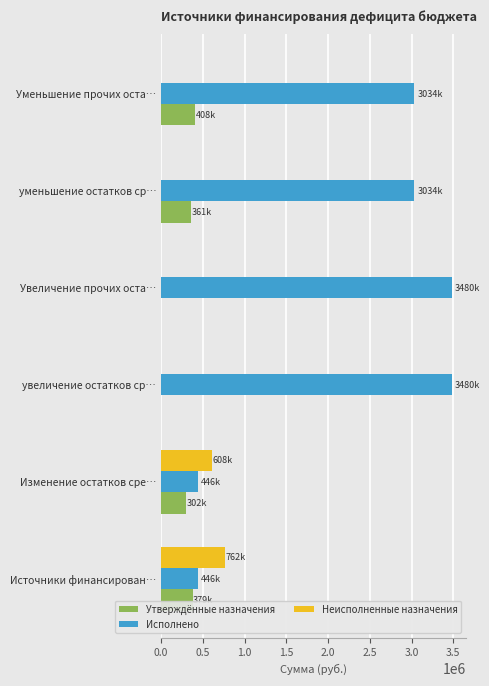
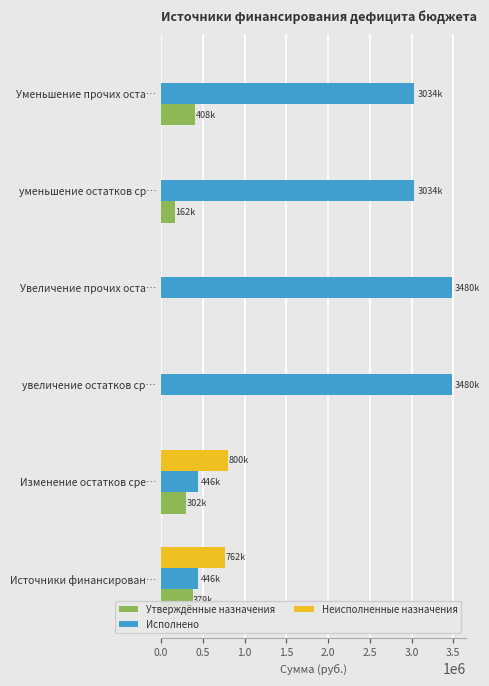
  {
    "Утверждённые назначения": {
      "Уменьшение прочих оста…": "408k",
-     "уменьшение остатков ср…": "361k",
+     "уменьшение остатков ср…": "162k",
      "Изменение остатков сре…": "302k"
    },
    "Исполнено": {
      "Уменьшение прочих оста…": "3034k",
      "уменьшение остатков ср…": "3034k",
      "Увеличение прочих оста…": "3480k",
      "увеличение остатков ср…": "3480k",
      "Изменение остатков сре…": "446k",
      "Источники финансирован…": "446k"
    },
    "Неисполненные назначения": {
-     "Изменение остатков сре…": "608k",
+     "Изменение остатков сре…": "800k",
      "Источники финансирован…": "762k"
    }
  }
